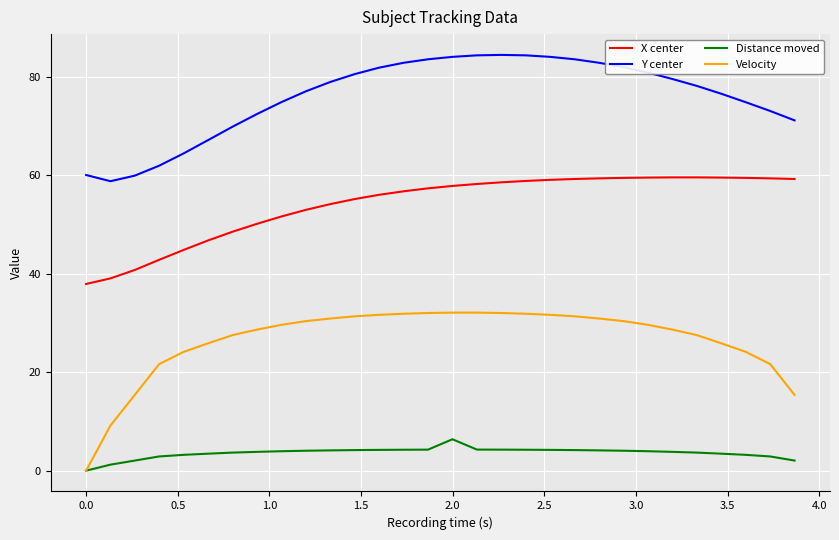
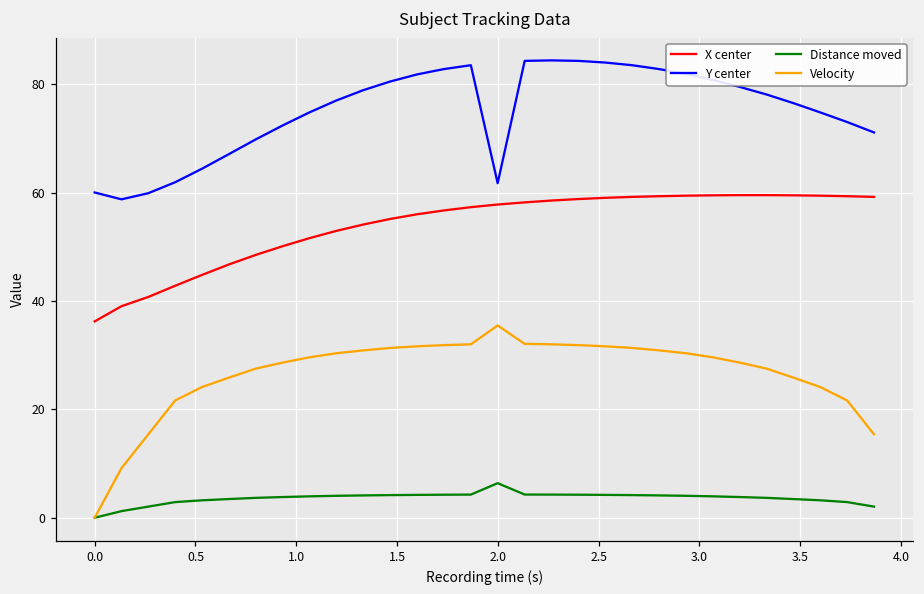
  {
    "X center": {
-     "0.0": 38,
+     "0.0": 36,
      "2.0": 58
    },
    "Y center": {
      "0.0": 60,
-     "2.0": 84
+     "2.0": 62
    },
    "Distance moved": {
      "2.0": 6
    },
    "Velocity": {
-     "2.0": 32
+     "2.0": 36
    }
  }
